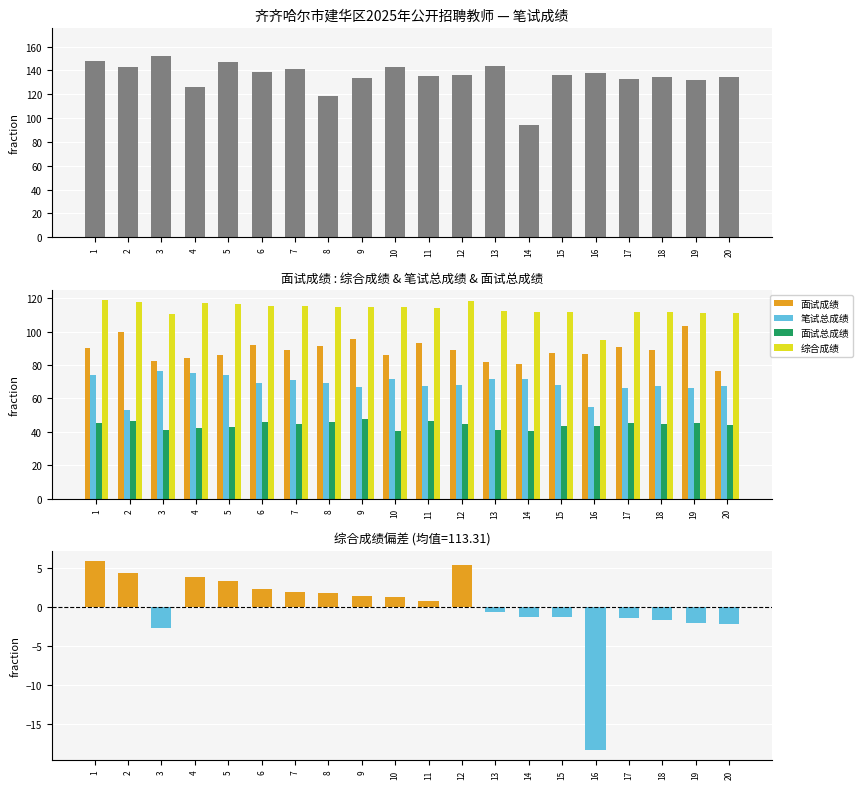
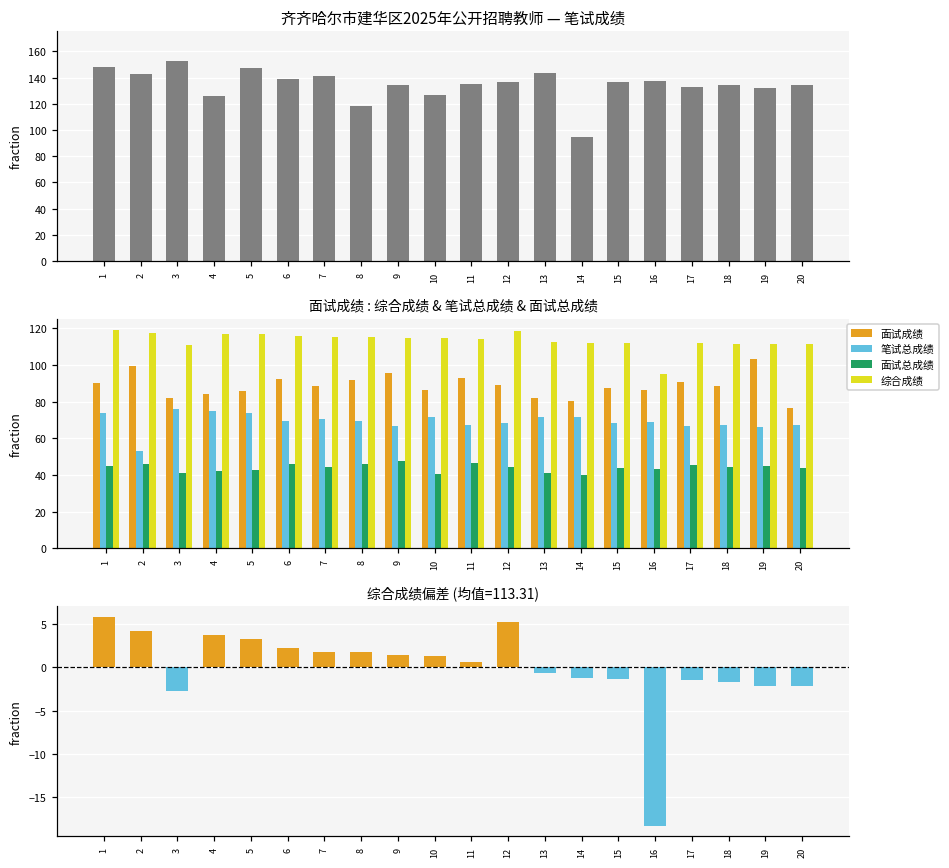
  {
    "齐齐哈尔市建华区2025年公开招聘教师 — 笔试成绩": {
      "1": 148,
      "2": 143,
      "3": 153,
      "4": 126,
      "5": 148,
      "6": 139,
      "7": 142,
      "8": 119,
      "9": 134,
-     "10": 143,
+     "10": 127,
      "11": 135,
      "12": 137,
      "13": 144,
      "14": 95,
      "15": 137,
      "16": 138,
      "17": 133,
      "18": 135,
      "19": 132,
      "20": 135
    },
    "面试成绩 : 综合成绩 & 笔试总成绩 & 面试总成绩": {
      "面试成绩": {
        "1": 90,
        "2": 100,
        "3": 82,
        "4": 84,
        "5": 86,
        "6": 92,
        "7": 89,
        "8": 92,
        "9": 95,
        "10": 86,
        "11": 93,
        "12": 89,
        "13": 82,
        "14": 81,
        "15": 87,
        "16": 86,
        "17": 91,
        "18": 89,
        "19": 103,
        "20": 76
      },
      "笔试总成绩": {
        "1": 74,
        "2": 53,
        "3": 76,
        "4": 75,
        "5": 74,
        "6": 70,
        "7": 71,
        "8": 69,
        "9": 67,
        "10": 72,
        "11": 68,
        "12": 68,
        "13": 72,
        "14": 72,
        "15": 68,
-       "16": 55,
+       "16": 69,
        "17": 67,
        "18": 67,
        "19": 66,
        "20": 67
      },
      "面试总成绩": {
        "1": 45,
        "2": 46,
        "3": 41,
        "4": 42,
        "5": 43,
        "6": 46,
        "7": 44,
        "8": 46,
        "9": 48,
        "10": 41,
        "11": 47,
        "12": 45,
        "13": 41,
        "14": 40,
        "15": 44,
        "16": 43,
        "17": 45,
        "18": 44,
        "19": 45,
        "20": 44
      },
      "综合成绩": {
        "1": 119,
        "2": 118,
        "3": 111,
        "4": 117,
        "5": 117,
        "6": 116,
        "7": 115,
        "8": 115,
        "9": 115,
        "10": 115,
        "11": 114,
        "12": 119,
        "13": 113,
        "14": 112,
        "15": 112,
        "16": 95,
        "17": 112,
        "18": 112,
        "19": 111,
        "20": 111
      }
    },
    "综合成绩偏差 (均值=113.31)": {
      "1": 6,
      "2": 4,
      "3": -3,
      "4": 4,
      "5": 3,
      "6": 2,
      "7": 2,
      "8": 2,
      "9": 1,
      "10": 1,
      "11": 1,
      "12": 5,
      "13": -1,
      "14": -1,
      "15": -1,
      "16": -18,
      "17": -2,
      "18": -2,
      "19": -2,
      "20": -2
    }
  }
